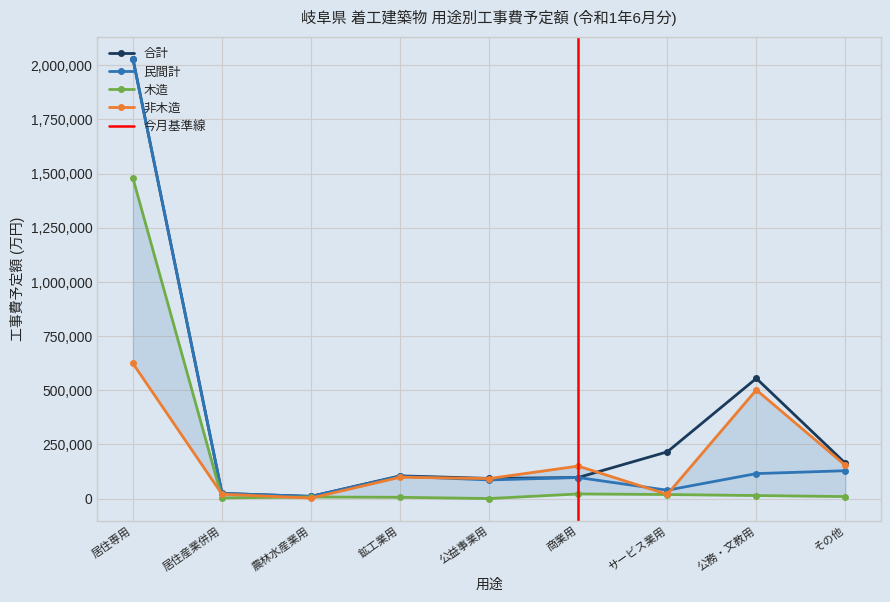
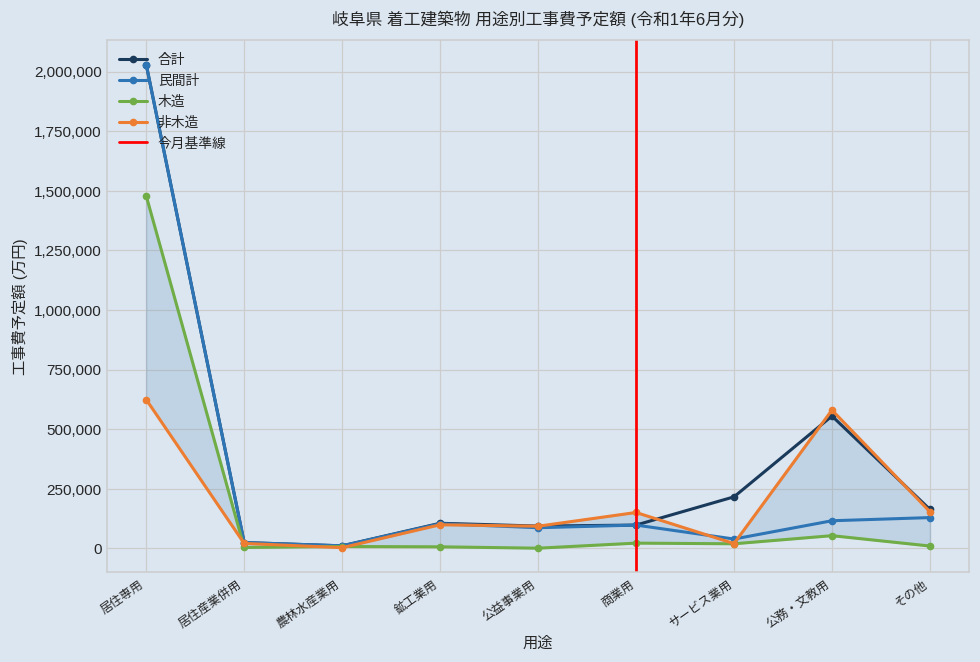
  {
    "合計": {
      "サービス業用": "220,000",
      "公務・文教用": "550,000"
    },
    "木造": {
      "居住産業併用": "0",
      "鉱工業用": "10,000",
      "公益事業用": "0",
      "商業用": "20,000",
-     "公務・文教用": "10,000",
+     "公務・文教用": "50,000",
      "その他": "10,000"
    },
    "非木造": {
      "居住専用": "620,000",
-     "公務・文教用": "500,000"
+     "公務・文教用": "580,000"
    }
  }
